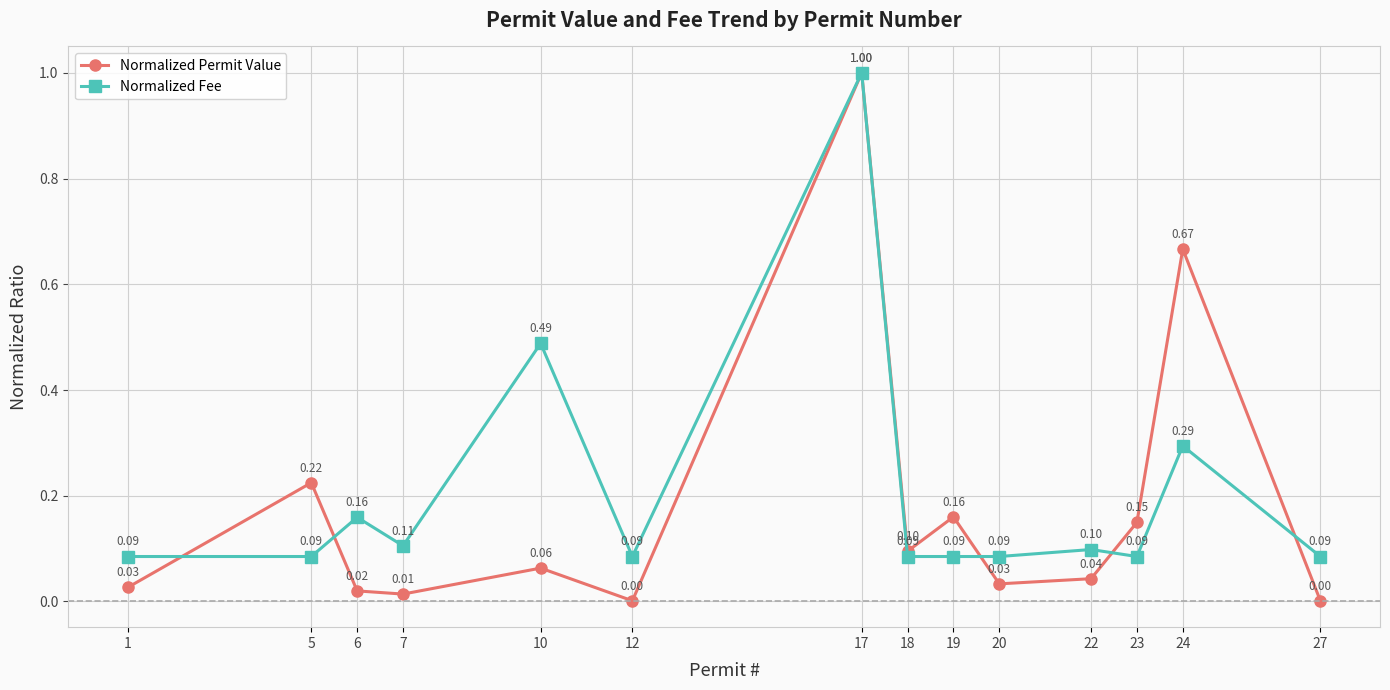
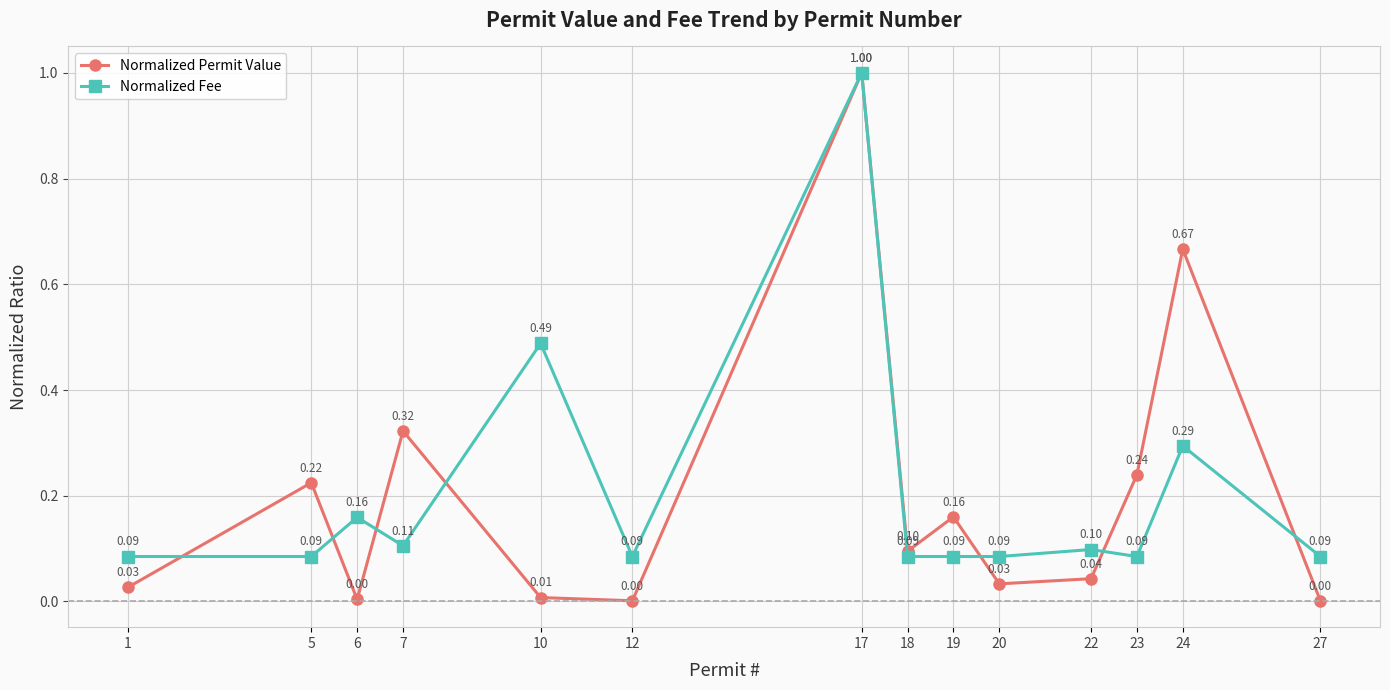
  {
    "Normalized Permit Value": {
      "1": 0.03,
      "5": 0.22,
-     "6": 0.02,
-     "7": 0.01,
-     "10": 0.06,
+     "6": 0.00,
+     "7": 0.32,
+     "10": 0.01,
      "12": 0.00,
      "19": 0.16,
      "20": 0.03,
      "22": 0.04,
-     "23": 0.15,
+     "23": 0.24,
      "24": 0.67,
      "27": 0.00
    },
    "Normalized Fee": {
      "1": 0.09,
      "5": 0.09,
      "6": 0.16,
      "7": 0.11,
      "10": 0.49,
      "12": 0.09,
      "19": 0.09,
      "20": 0.09,
      "22": 0.10,
      "23": 0.09,
      "24": 0.29,
      "27": 0.09
    }
  }
